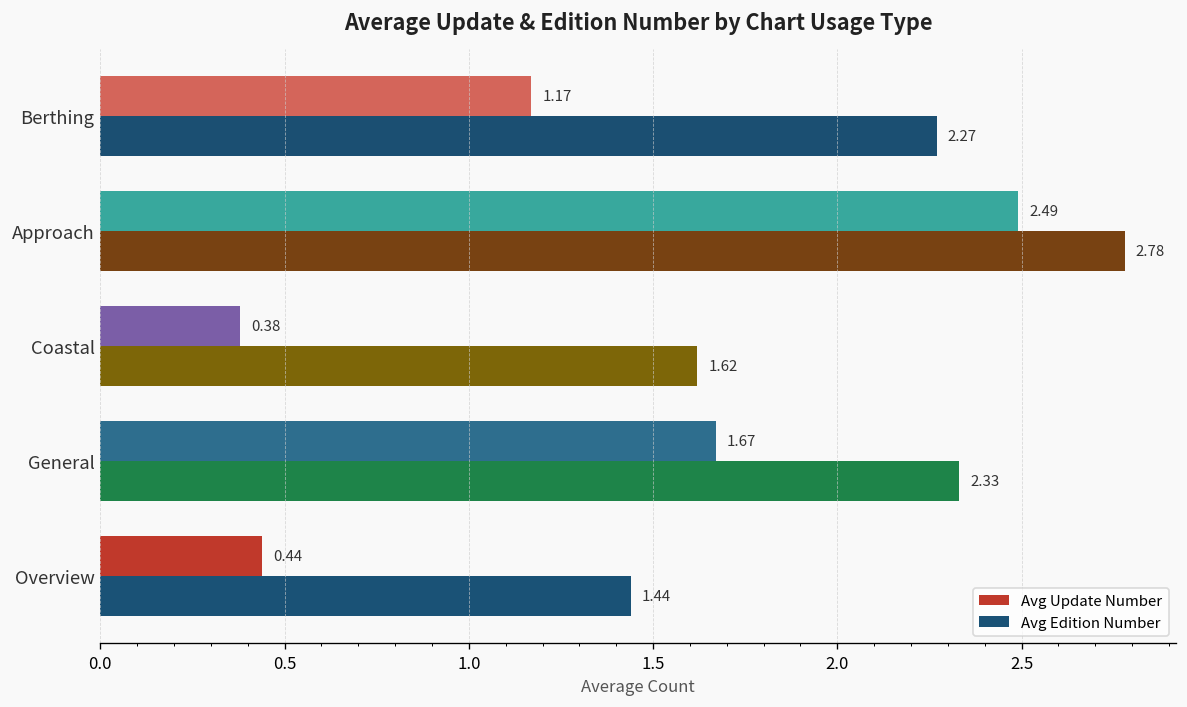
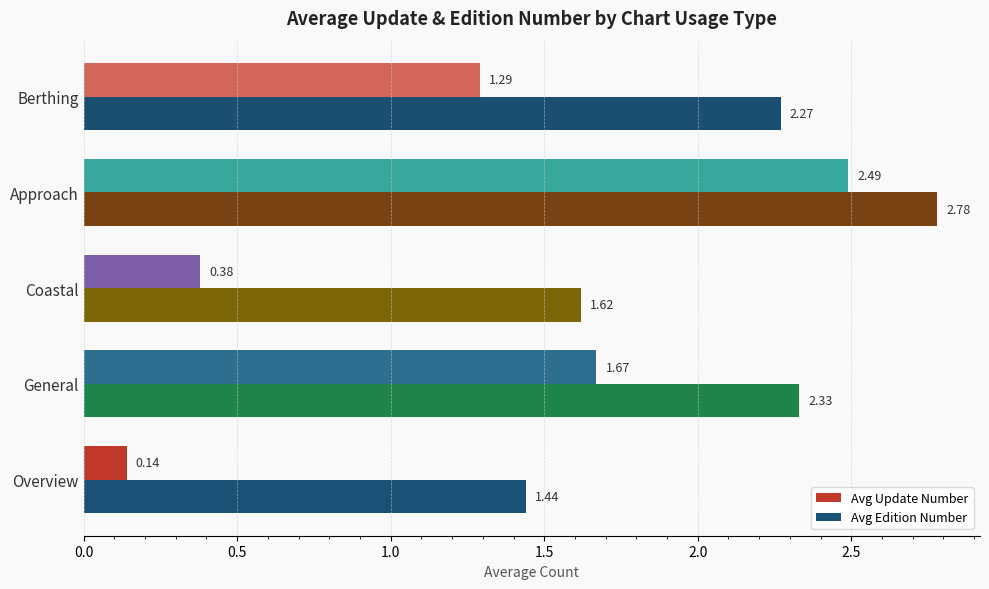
  {
    "Avg Update Number": {
-     "Berthing": 1.17,
+     "Berthing": 1.29,
      "Approach": 2.49,
      "Coastal": 0.38,
      "General": 1.67,
-     "Overview": 0.44
+     "Overview": 0.14
    },
    "Avg Edition Number": {
      "Berthing": 2.27,
      "Approach": 2.78,
      "Coastal": 1.62,
      "General": 2.33,
      "Overview": 1.44
    }
  }
